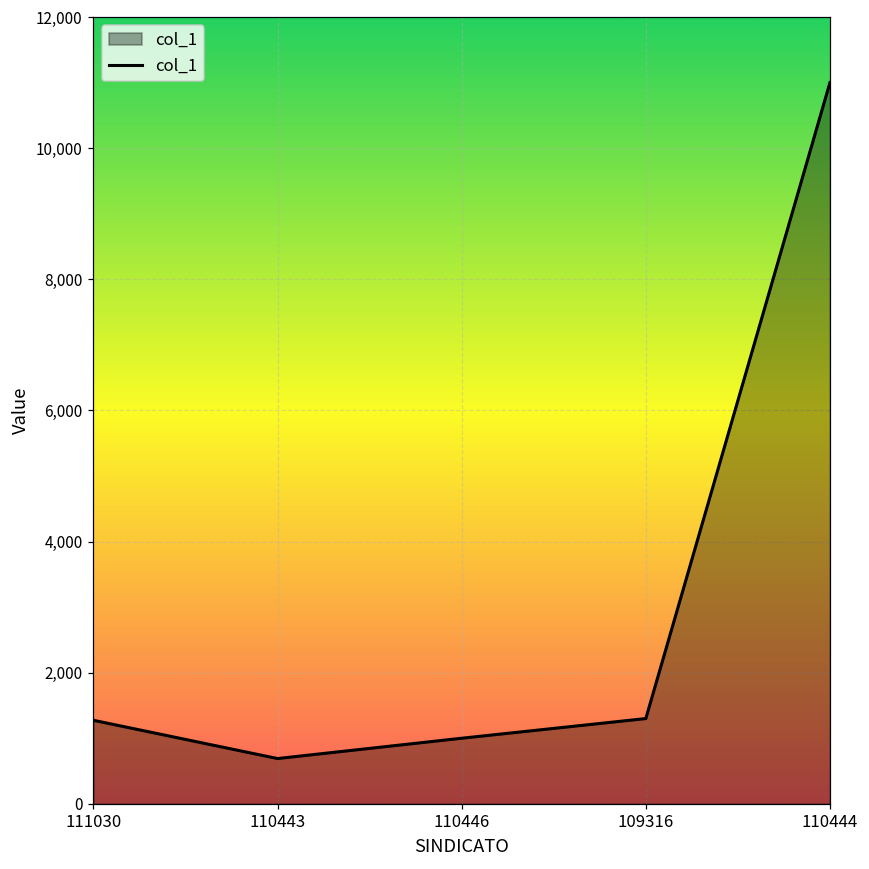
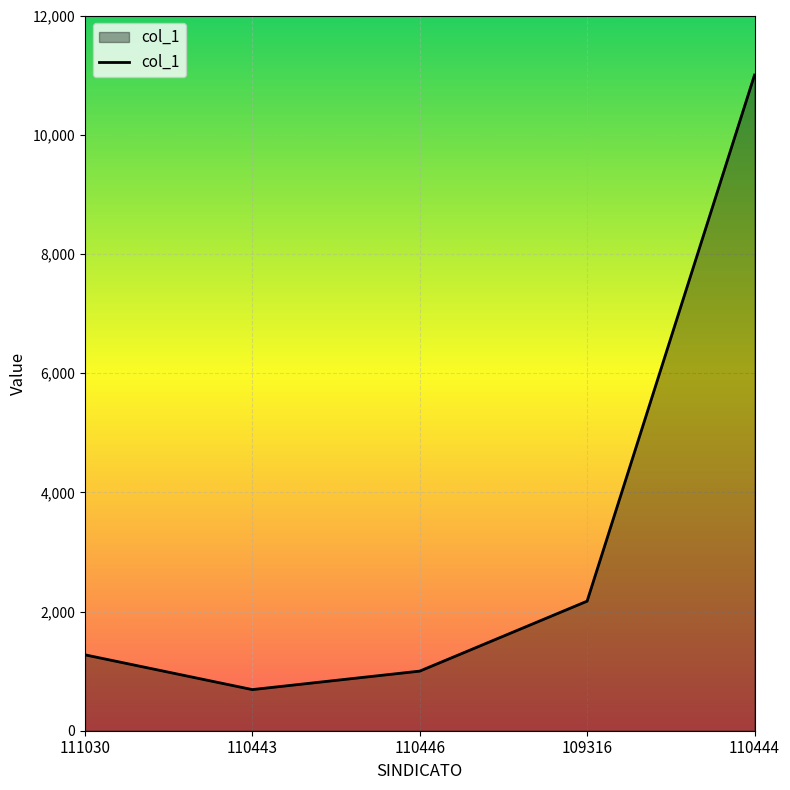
  {
    "111030": "1,300",
    "110443": "700",
    "110446": "1,000",
-   "109316": "1,300",
+   "109316": "2,200",
    "110444": "11,000"
  }
